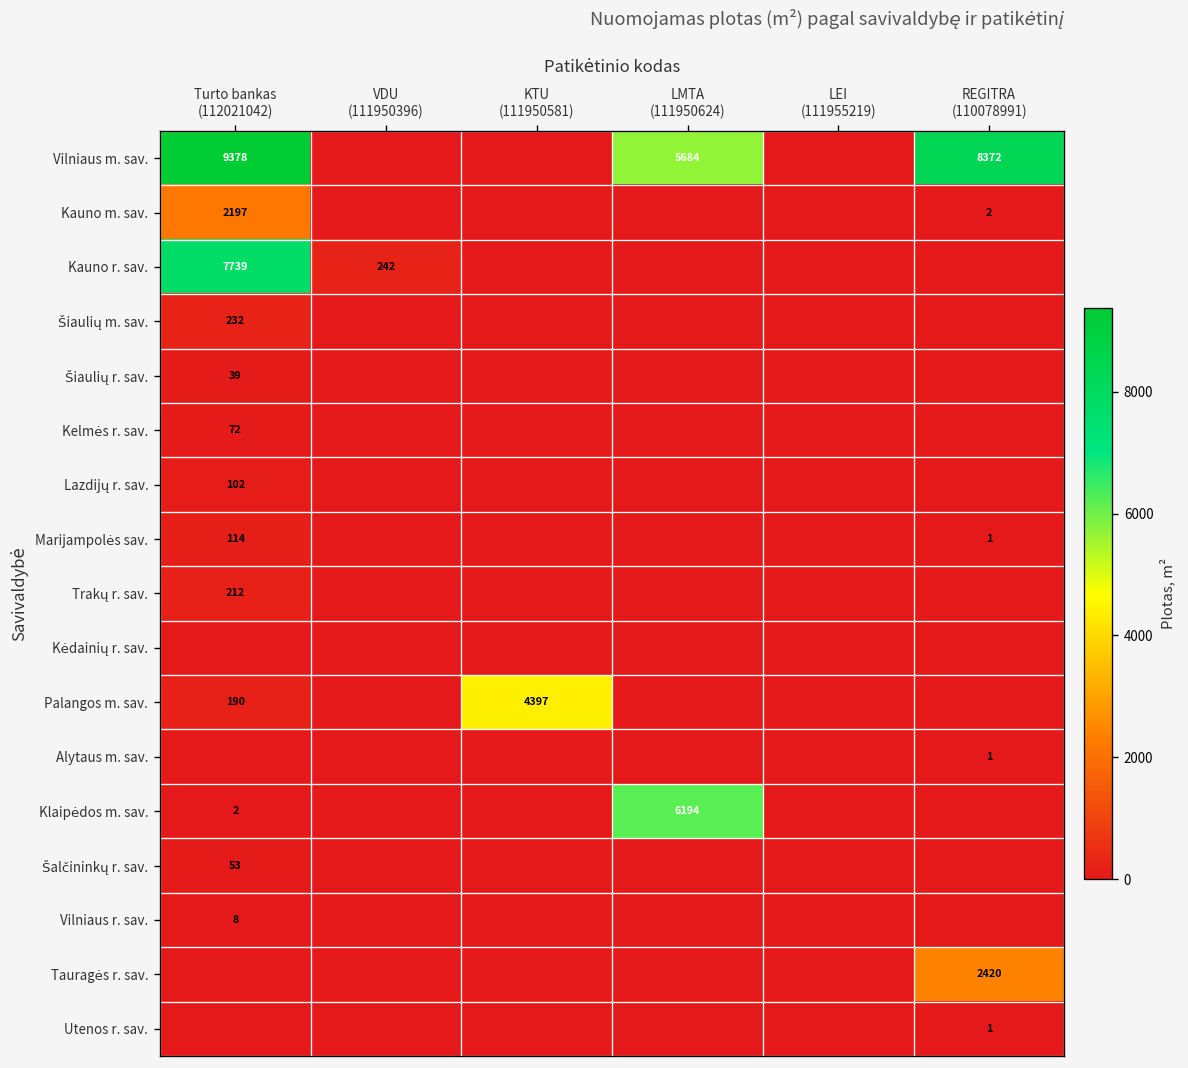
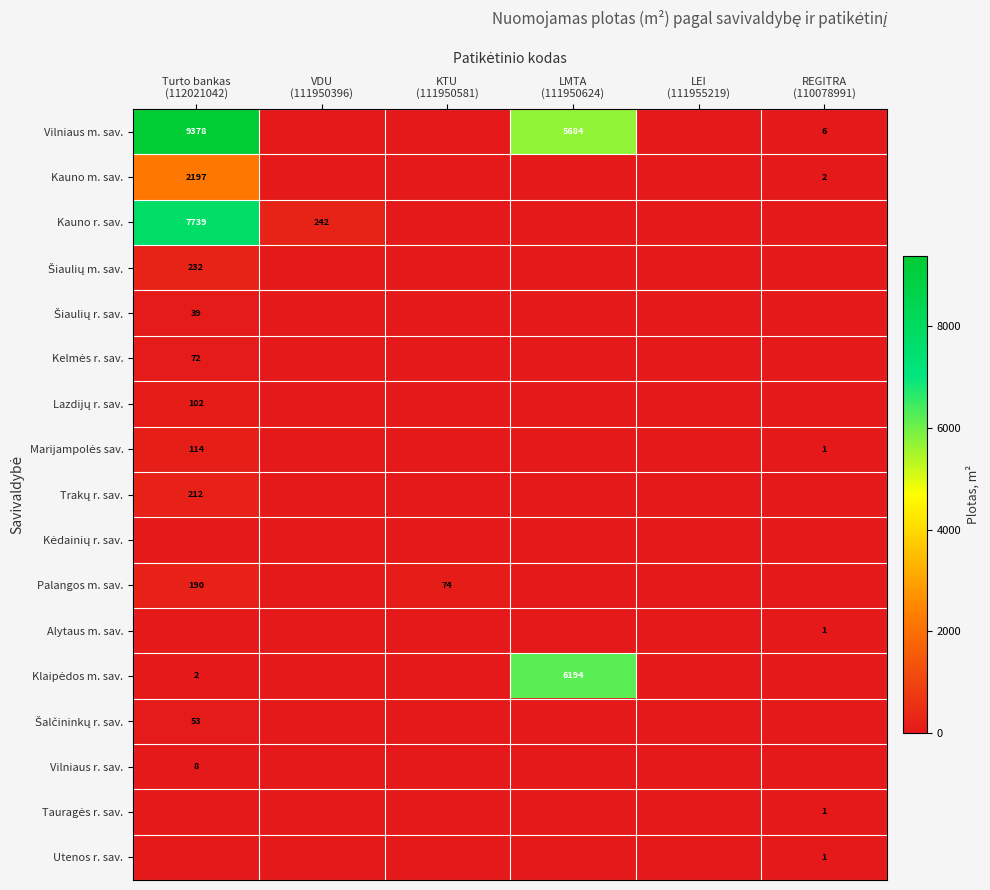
  {
    "Vilniaus m. sav.": {
      "Turto bankas (112021042)": 9378,
      "LMTA (111950624)": 5684,
-     "REGITRA (110078991)": 8372
+     "REGITRA (110078991)": 6
    },
    "Kauno m. sav.": {
      "Turto bankas (112021042)": 2197,
      "REGITRA (110078991)": 2
    },
    "Kauno r. sav.": {
      "Turto bankas (112021042)": 7739,
      "VDU (111950396)": 242
    },
    "Šiaulių m. sav.": {
      "Turto bankas (112021042)": 232
    },
    "Šiaulių r. sav.": {
      "Turto bankas (112021042)": 39
    },
    "Kelmės r. sav.": {
      "Turto bankas (112021042)": 72
    },
    "Lazdijų r. sav.": {
      "Turto bankas (112021042)": 102
    },
    "Marijampolės sav.": {
      "Turto bankas (112021042)": 114,
      "REGITRA (110078991)": 1
    },
    "Trakų r. sav.": {
      "Turto bankas (112021042)": 212
    },
    "Palangos m. sav.": {
      "Turto bankas (112021042)": 190,
-     "KTU (111950581)": 4397
+     "KTU (111950581)": 74
    },
    "Alytaus m. sav.": {
      "REGITRA (110078991)": 1
    },
    "Klaipėdos m. sav.": {
      "Turto bankas (112021042)": 2,
      "LMTA (111950624)": 6194
    },
    "Šalčininkų r. sav.": {
      "Turto bankas (112021042)": 53
    },
    "Vilniaus r. sav.": {
      "Turto bankas (112021042)": 8
    },
    "Tauragės r. sav.": {
-     "REGITRA (110078991)": 2420
+     "REGITRA (110078991)": 1
    },
    "Utenos r. sav.": {
      "REGITRA (110078991)": 1
    }
  }
